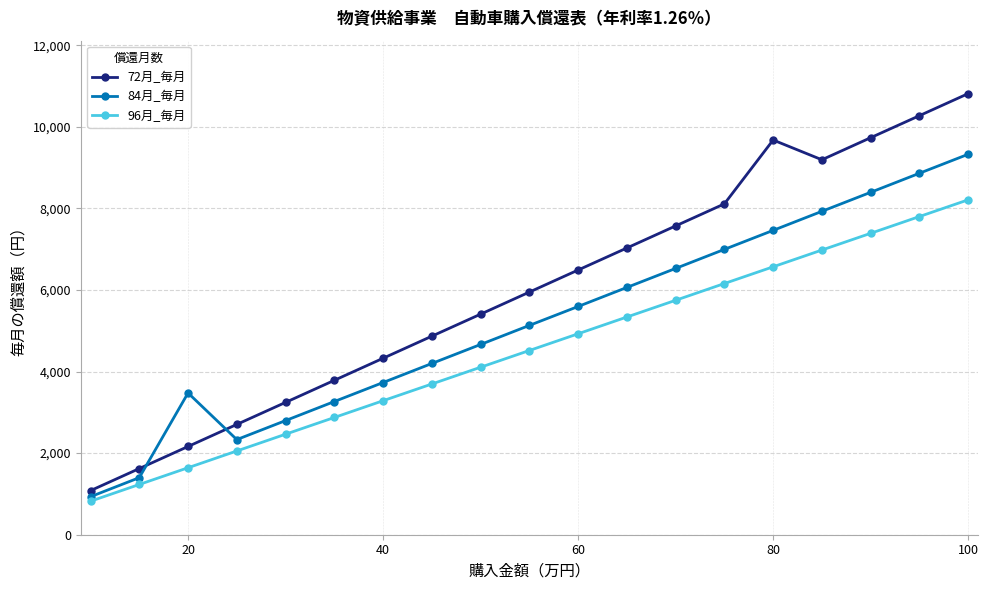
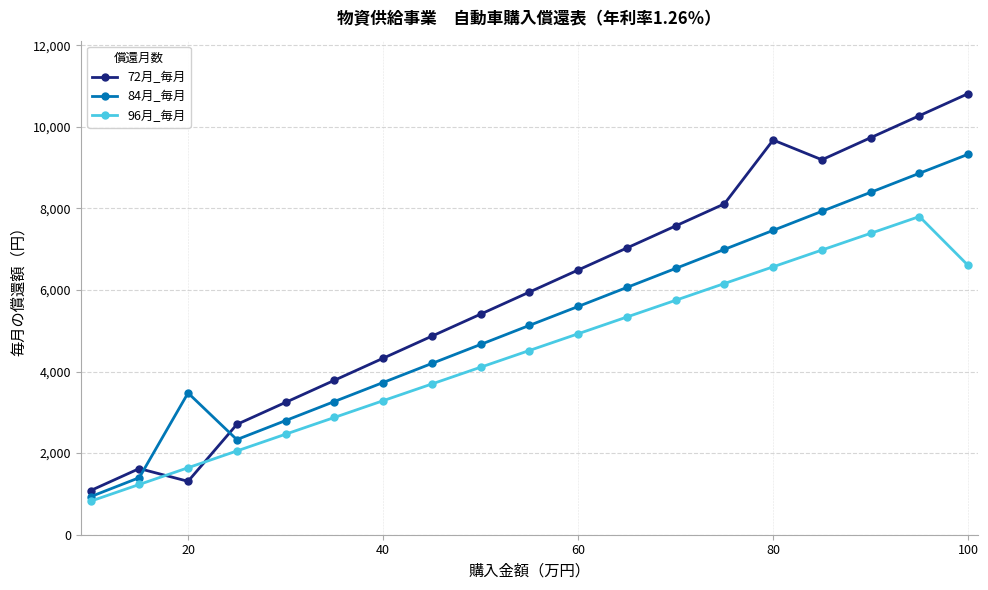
  {
    "72月_毎月": {
-     "20": "2,200",
+     "20": "1,300",
      "40": "4,300",
      "60": "6,500",
      "80": "9,700",
      "100": "10,800"
    },
    "84月_毎月": {
      "20": "3,500",
      "40": "3,700",
      "60": "5,600",
      "80": "7,500",
      "100": "9,300"
    },
    "96月_毎月": {
      "20": "1,600",
      "40": "3,300",
      "60": "4,900",
      "80": "6,600",
-     "100": "8,200"
+     "100": "6,600"
    }
  }
